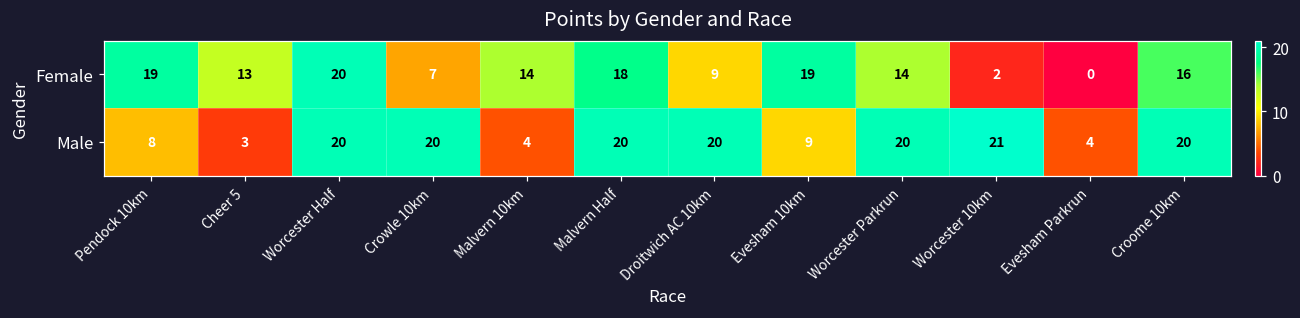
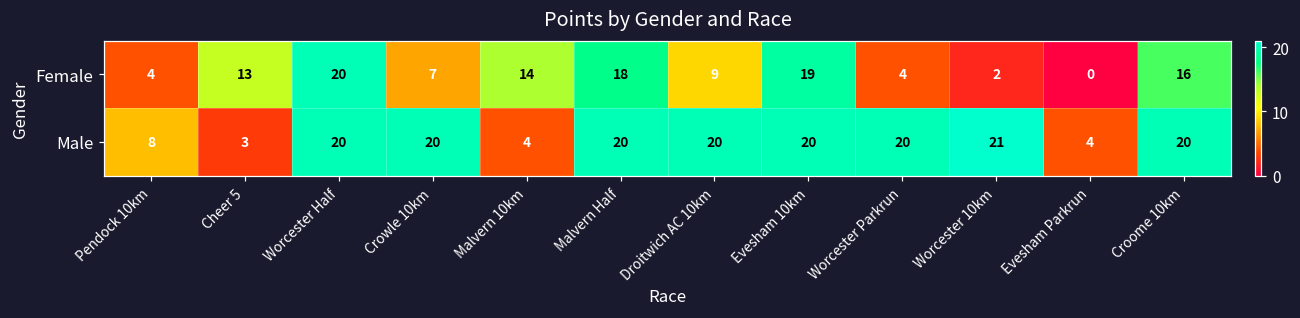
  {
    "Female": {
-     "Pendock 10km": 19,
+     "Pendock 10km": 4,
      "Cheer 5": 13,
      "Worcester Half": 20,
      "Crowle 10km": 7,
      "Malvern 10km": 14,
      "Malvern Half": 18,
      "Droitwich AC 10km": 9,
      "Evesham 10km": 19,
-     "Worcester Parkrun": 14,
+     "Worcester Parkrun": 4,
      "Worcester 10km": 2,
      "Evesham Parkrun": 0,
      "Croome 10km": 16
    },
    "Male": {
      "Pendock 10km": 8,
      "Cheer 5": 3,
      "Worcester Half": 20,
      "Crowle 10km": 20,
      "Malvern 10km": 4,
      "Malvern Half": 20,
      "Droitwich AC 10km": 20,
-     "Evesham 10km": 9,
+     "Evesham 10km": 20,
      "Worcester Parkrun": 20,
      "Worcester 10km": 21,
      "Evesham Parkrun": 4,
      "Croome 10km": 20
    }
  }
